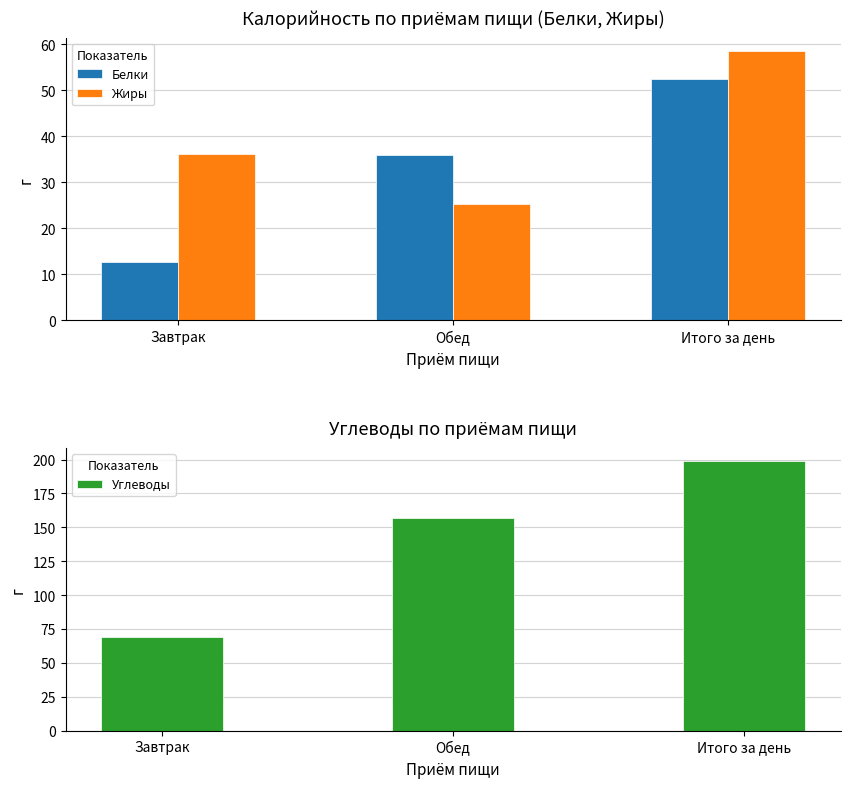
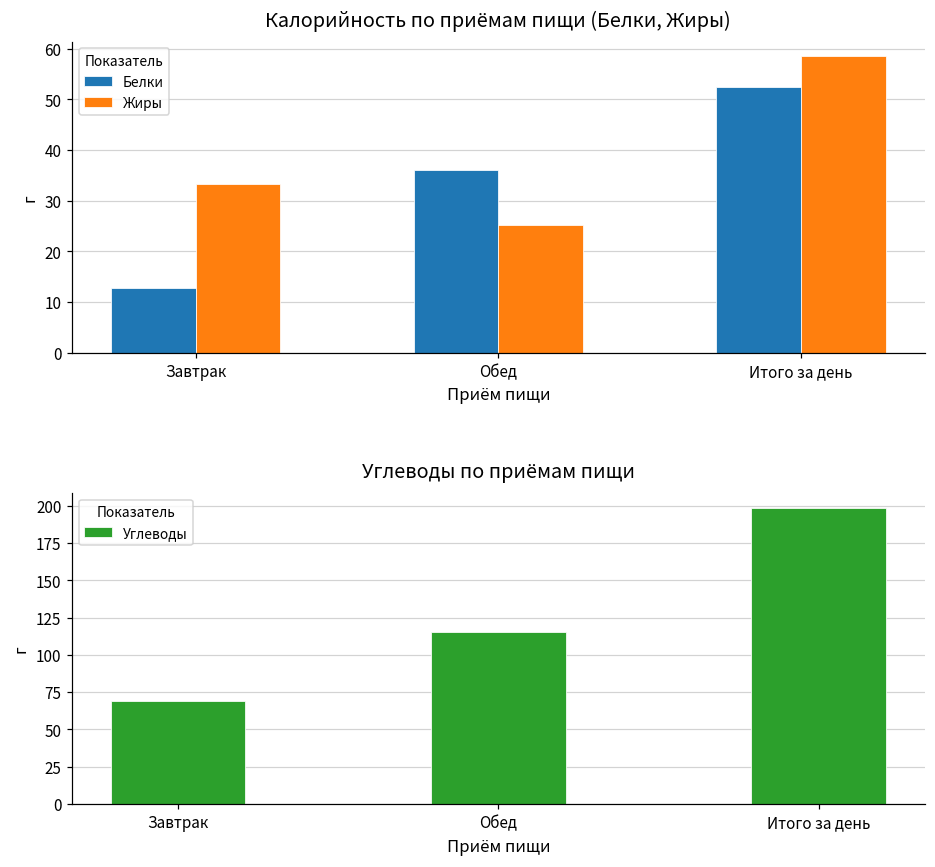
  {
    "Калорийность по приёмам пищи (Белки, Жиры)": {
      "Белки": {
        "Завтрак": 13,
        "Обед": 36,
        "Итого за день": 53
      },
      "Жиры": {
-       "Завтрак": 36,
+       "Завтрак": 33,
        "Обед": 25,
        "Итого за день": 59
      }
    },
    "Углеводы по приёмам пищи": {
      "Завтрак": 69,
-     "Обед": 157,
+     "Обед": 115,
      "Итого за день": 199
    }
  }
